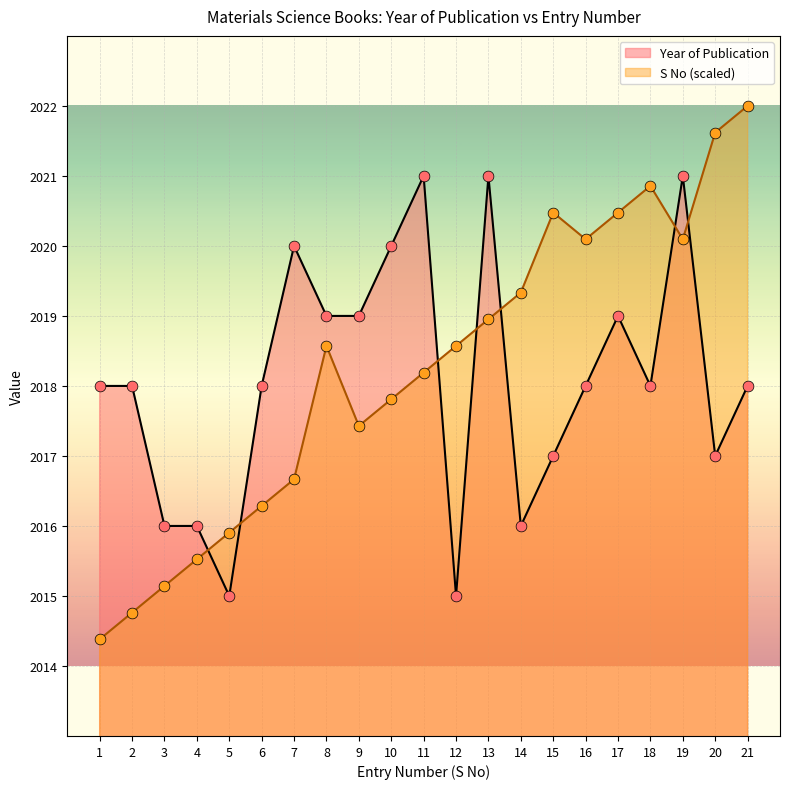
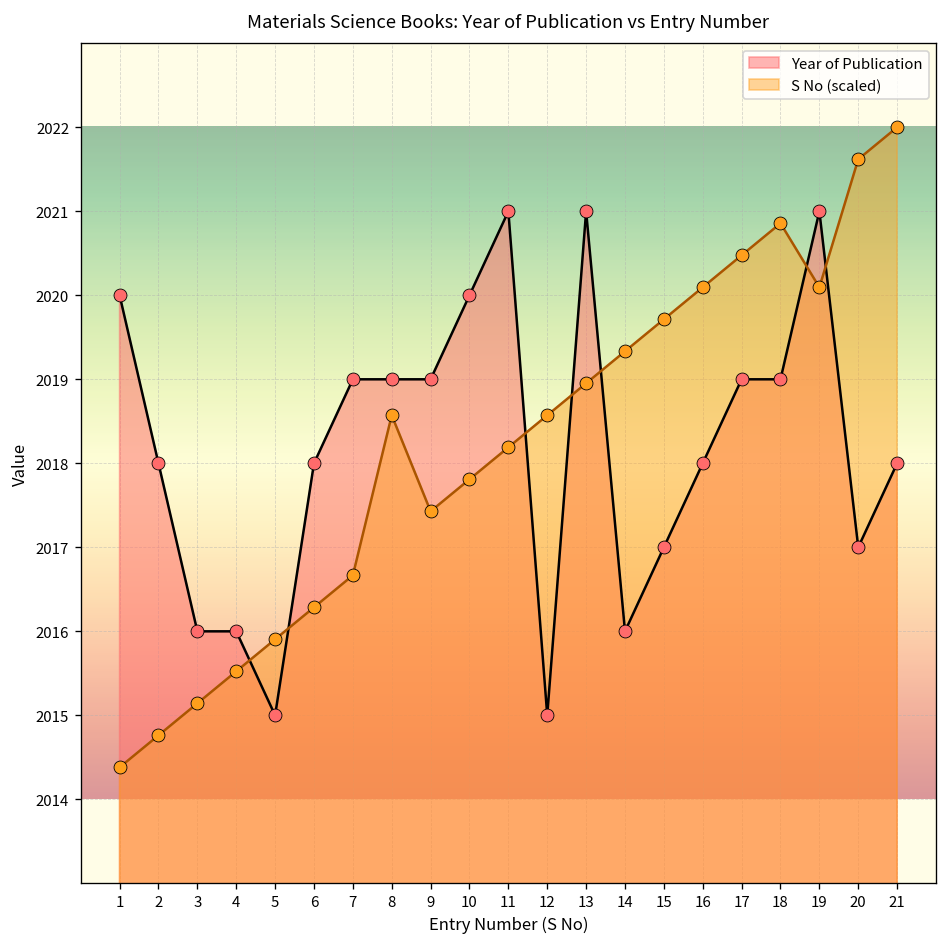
  {
    "Year of Publication": {
-     "1": 2018,
+     "1": 2020,
      "2": 2018,
      "3": 2016,
      "4": 2016,
      "5": 2015,
      "6": 2018,
-     "7": 2020,
+     "7": 2019,
      "8": 2019,
      "9": 2019,
      "10": 2020,
      "11": 2021,
      "12": 2015,
      "13": 2021,
      "14": 2016,
      "15": 2017,
      "16": 2018,
      "17": 2019,
-     "18": 2018,
+     "18": 2019,
      "19": 2021,
      "20": 2017,
      "21": 2018
    },
    "S No (scaled)": {
      "1": 2014.4,
      "2": 2014.8,
      "3": 2015.1,
      "4": 2015.5,
      "5": 2015.9,
      "6": 2016.3,
      "7": 2016.7,
      "8": 2018.6,
      "9": 2017.4,
      "10": 2017.8,
      "11": 2018.2,
      "12": 2018.6,
      "13": 2019.0,
      "14": 2019.3,
-     "15": 2020.5,
+     "15": 2019.7,
      "16": 2020.1,
      "17": 2020.5,
      "18": 2020.9,
      "19": 2020.1,
      "20": 2021.6,
      "21": 2022.0
    }
  }
